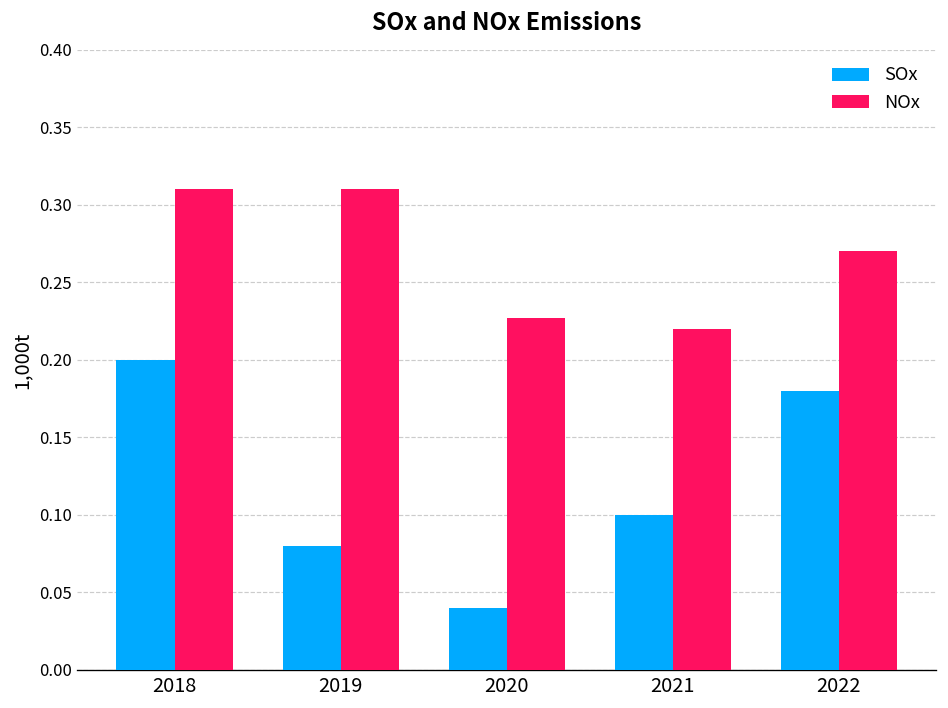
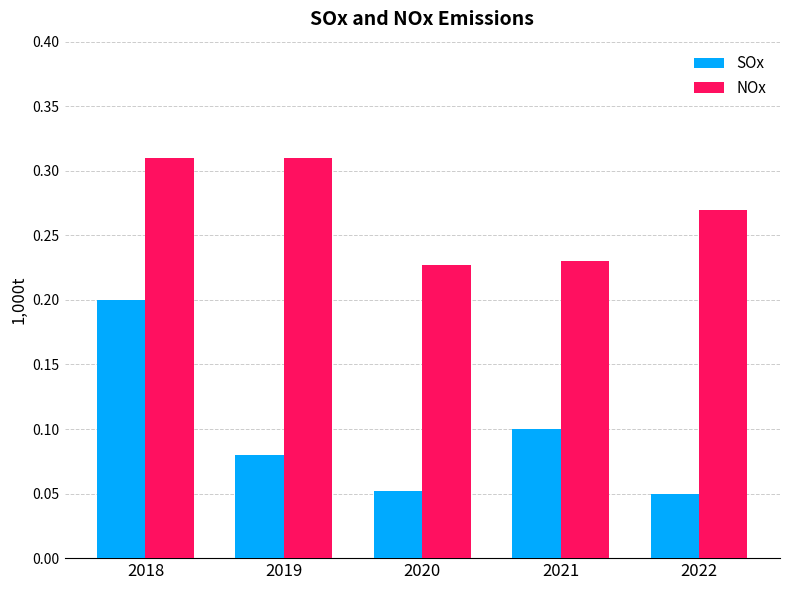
  {
    "SOx": {
      "2018": 0.200,
      "2019": 0.080,
-     "2020": 0.040,
+     "2020": 0.052,
      "2021": 0.100,
-     "2022": 0.18
+     "2022": 0.05
    },
    "NOx": {
      "2018": 0.31,
      "2019": 0.31,
      "2020": 0.227,
-     "2021": 0.22,
+     "2021": 0.23,
      "2022": 0.27
    }
  }
